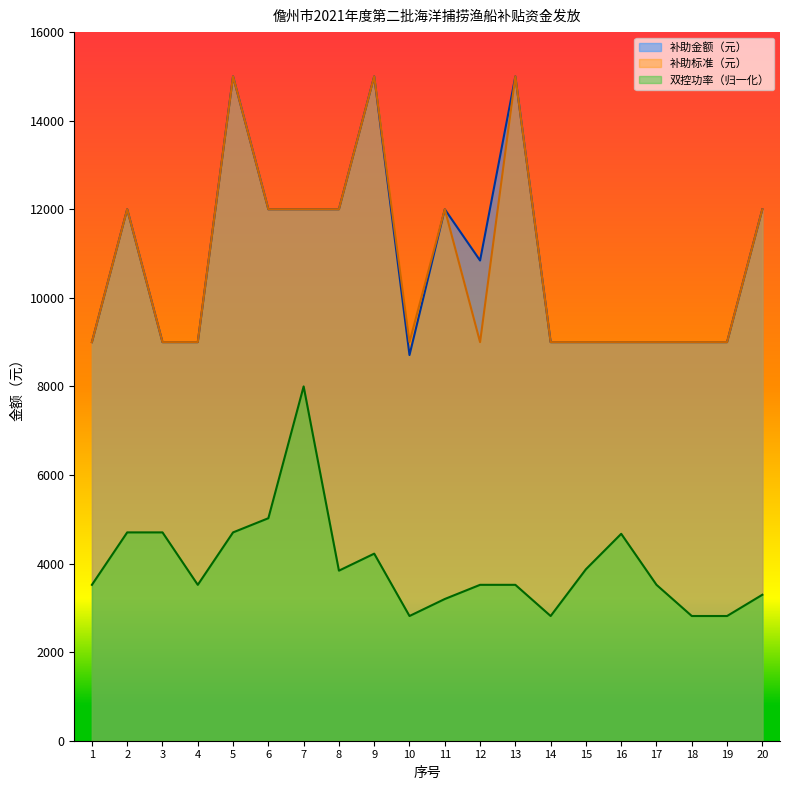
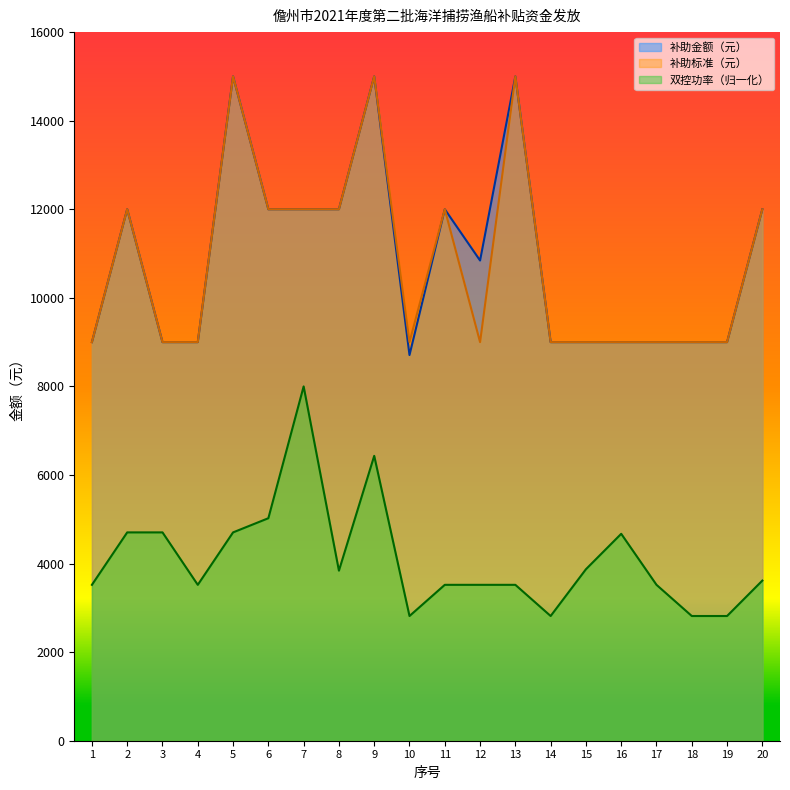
  {
    "补助金额（元）": {
      "10": 8700,
      "12": 10800
    },
    "补助标准（元）": {
      "10": 9000,
      "12": 9000
    },
    "双控功率（归一化）": {
      "1": 3500,
      "2": 4700,
      "3": 4700,
      "4": 3500,
      "5": 4700,
      "6": 5000,
      "7": 8000,
      "8": 3800,
-     "9": 4200,
+     "9": 6400,
      "10": 2800,
-     "11": 3200,
+     "11": 3500,
      "12": 3500,
      "13": 3500,
      "14": 2800,
      "15": 3900,
      "16": 4700,
      "17": 3500,
      "18": 2800,
      "19": 2800,
-     "20": 3300
+     "20": 3600
    }
  }
